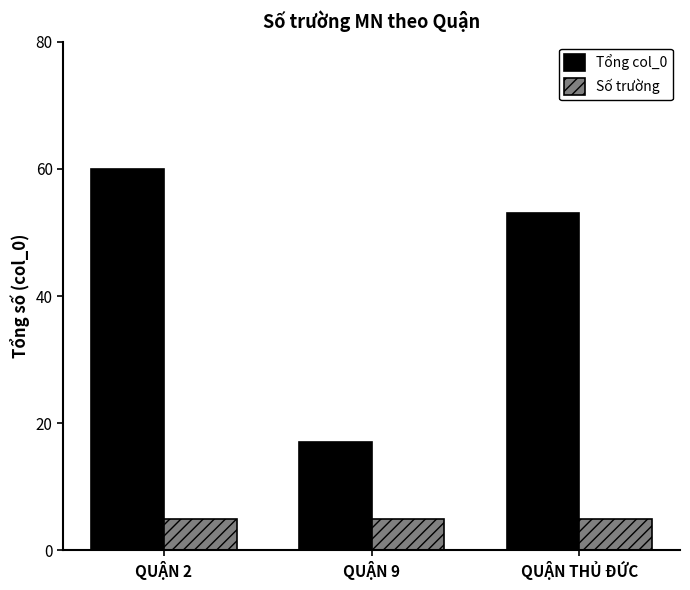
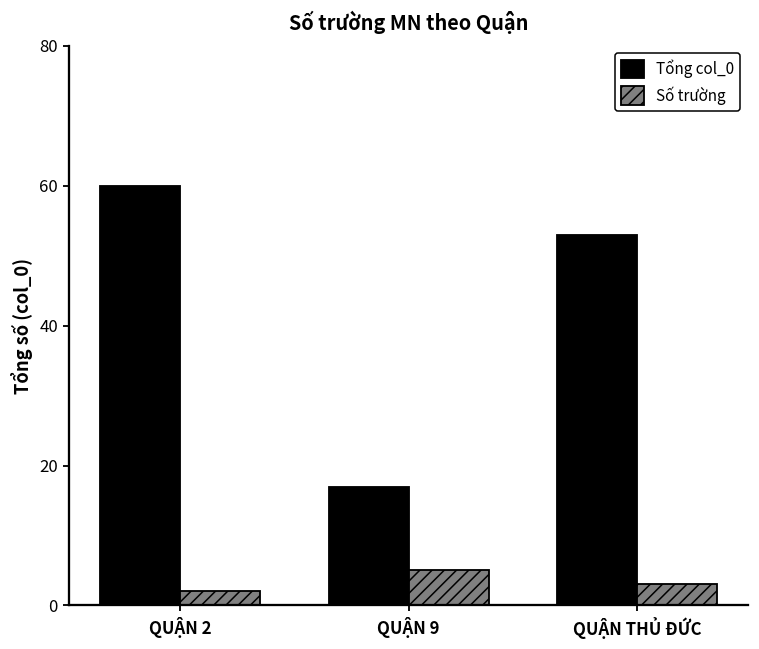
  {
    "Tổng col_0": {
      "QUẬN 2": 60,
      "QUẬN 9": 17,
      "QUẬN THỦ ĐỨC": 53
    },
    "Số trường": {
-     "QUẬN 2": 5,
+     "QUẬN 2": 2,
      "QUẬN 9": 5,
-     "QUẬN THỦ ĐỨC": 5
+     "QUẬN THỦ ĐỨC": 3
    }
  }
